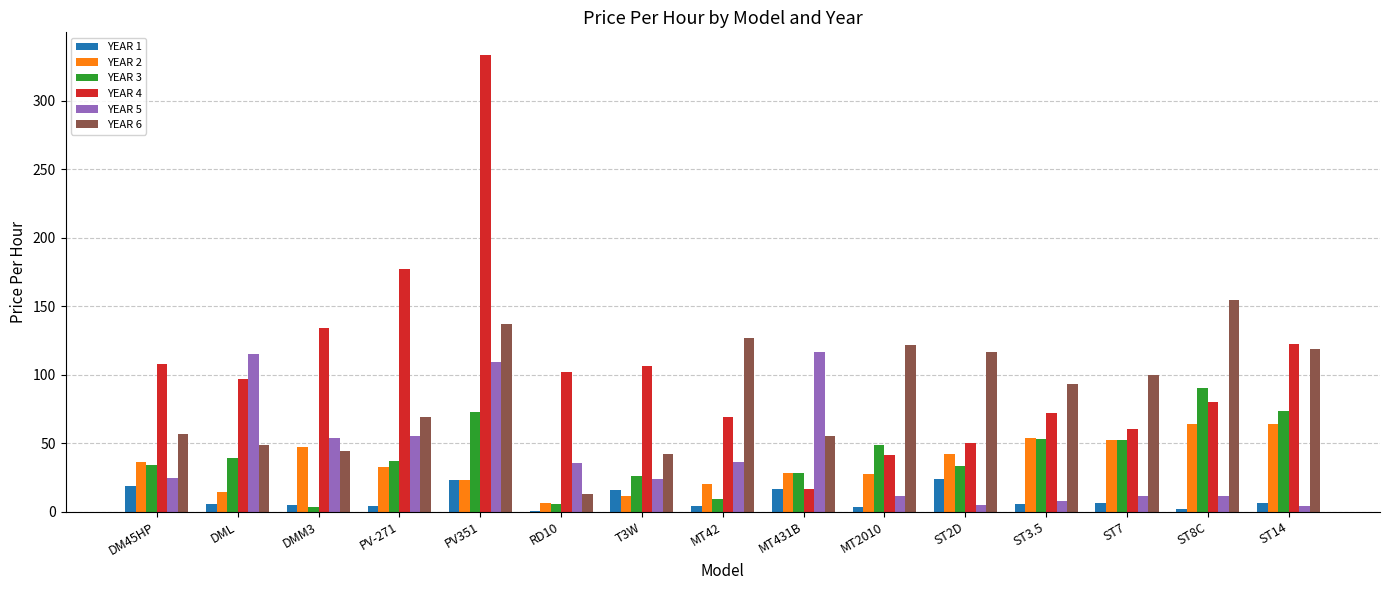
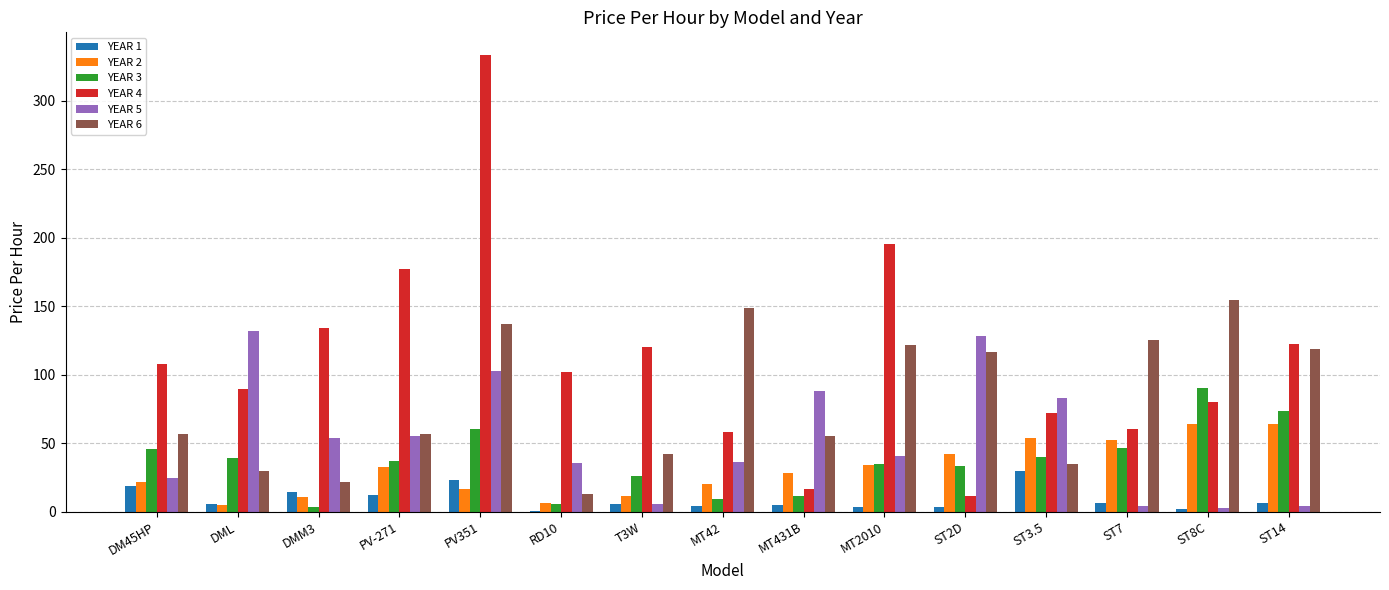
  {
    "YEAR 1": {
      "DM45HP": 19,
      "DML": 6,
-     "DMM3": 5,
-     "PV-271": 4,
+     "DMM3": 14,
+     "PV-271": 12,
      "PV351": 23,
-     "T3W": 16,
+     "T3W": 5,
      "MT42": 4,
-     "MT431B": 16,
+     "MT431B": 5,
      "MT2010": 3,
-     "ST2D": 23,
-     "ST3.5": 5,
+     "ST2D": 3,
+     "ST3.5": 30,
      "ST7": 6,
      "ST14": 6
    },
    "YEAR 2": {
-     "DM45HP": 36,
-     "DML": 14,
-     "DMM3": 47,
+     "DM45HP": 22,
+     "DML": 5,
+     "DMM3": 11,
      "PV-271": 32,
-     "PV351": 23,
+     "PV351": 16,
      "RD10": 6,
      "T3W": 12,
      "MT42": 20,
      "MT431B": 29,
-     "MT2010": 27,
+     "MT2010": 34,
      "ST2D": 42,
      "ST3.5": 54,
      "ST7": 52,
      "ST8C": 64,
      "ST14": 64
    },
    "YEAR 3": {
-     "DM45HP": 34,
+     "DM45HP": 46,
      "DML": 39,
      "DMM3": 3,
      "PV-271": 37,
-     "PV351": 73,
+     "PV351": 61,
      "RD10": 6,
      "T3W": 26,
      "MT42": 10,
-     "MT431B": 29,
-     "MT2010": 48,
+     "MT431B": 11,
+     "MT2010": 34,
      "ST2D": 33,
-     "ST3.5": 53,
-     "ST7": 52,
+     "ST3.5": 40,
+     "ST7": 46,
      "ST8C": 90,
      "ST14": 73
    },
    "YEAR 4": {
      "DM45HP": 107,
-     "DML": 97,
+     "DML": 89,
      "DMM3": 134,
      "PV-271": 177,
      "PV351": 333,
      "RD10": 102,
-     "T3W": 107,
-     "MT42": 69,
+     "T3W": 120,
+     "MT42": 58,
      "MT431B": 16,
-     "MT2010": 41,
-     "ST2D": 50,
+     "MT2010": 196,
+     "ST2D": 11,
      "ST3.5": 72,
      "ST7": 60,
      "ST8C": 80,
      "ST14": 123
    },
    "YEAR 5": {
      "DM45HP": 24,
-     "DML": 115,
+     "DML": 132,
      "DMM3": 54,
      "PV-271": 55,
-     "PV351": 109,
+     "PV351": 103,
      "RD10": 36,
-     "T3W": 24,
+     "T3W": 6,
      "MT42": 36,
-     "MT431B": 116,
-     "MT2010": 11,
-     "ST2D": 5,
-     "ST3.5": 8,
-     "ST7": 12,
-     "ST8C": 11,
+     "MT431B": 88,
+     "MT2010": 40,
+     "ST2D": 128,
+     "ST3.5": 83,
+     "ST7": 4,
+     "ST8C": 2,
      "ST14": 4
    },
    "YEAR 6": {
      "DM45HP": 57,
-     "DML": 49,
-     "DMM3": 44,
-     "PV-271": 69,
+     "DML": 29,
+     "DMM3": 21,
+     "PV-271": 57,
      "PV351": 137,
      "RD10": 13,
      "T3W": 42,
-     "MT42": 127,
+     "MT42": 149,
      "MT431B": 55,
      "MT2010": 121,
      "ST2D": 116,
-     "ST3.5": 93,
-     "ST7": 100,
+     "ST3.5": 35,
+     "ST7": 125,
      "ST8C": 154,
      "ST14": 118
    }
  }
